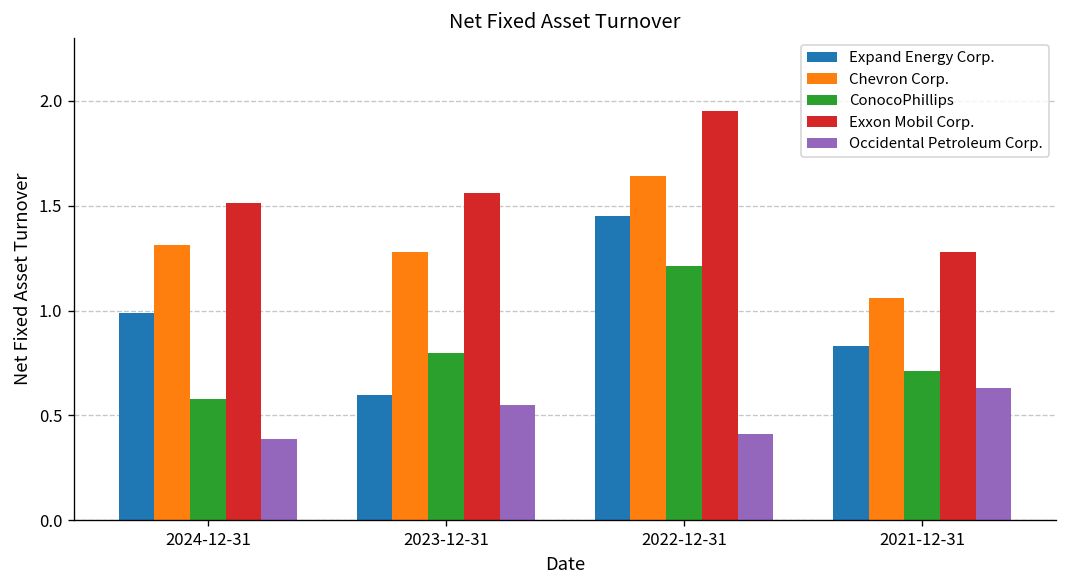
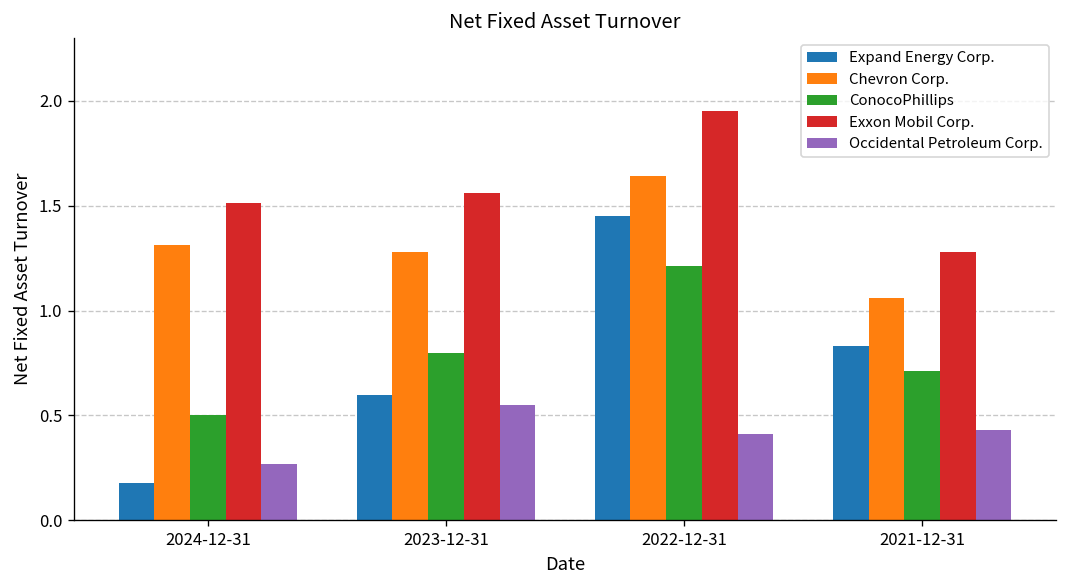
  {
    "Expand Energy Corp.": {
-     "2024-12-31": 0.99,
+     "2024-12-31": 0.18,
      "2023-12-31": 0.60,
      "2022-12-31": 1.45,
      "2021-12-31": 0.83
    },
    "Chevron Corp.": {
      "2024-12-31": 1.31,
      "2023-12-31": 1.28,
      "2022-12-31": 1.64,
      "2021-12-31": 1.06
    },
    "ConocoPhillips": {
-     "2024-12-31": 0.58,
+     "2024-12-31": 0.50,
      "2023-12-31": 0.80,
      "2022-12-31": 1.21,
      "2021-12-31": 0.71
    },
    "Exxon Mobil Corp.": {
      "2024-12-31": 1.51,
      "2023-12-31": 1.56,
      "2022-12-31": 1.95,
      "2021-12-31": 1.28
    },
    "Occidental Petroleum Corp.": {
-     "2024-12-31": 0.39,
+     "2024-12-31": 0.27,
      "2023-12-31": 0.55,
      "2022-12-31": 0.41,
-     "2021-12-31": 0.63
+     "2021-12-31": 0.43
    }
  }
